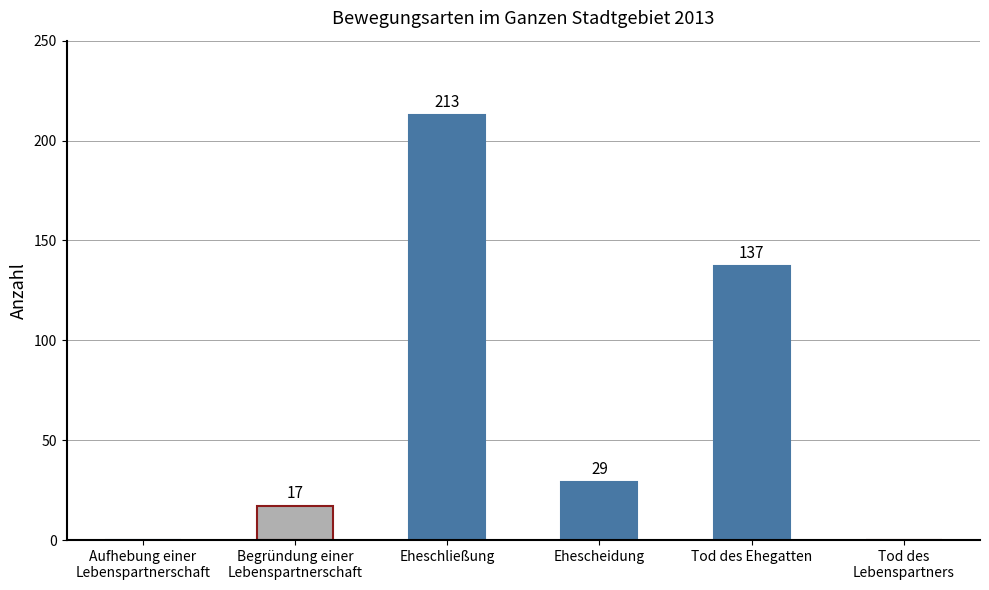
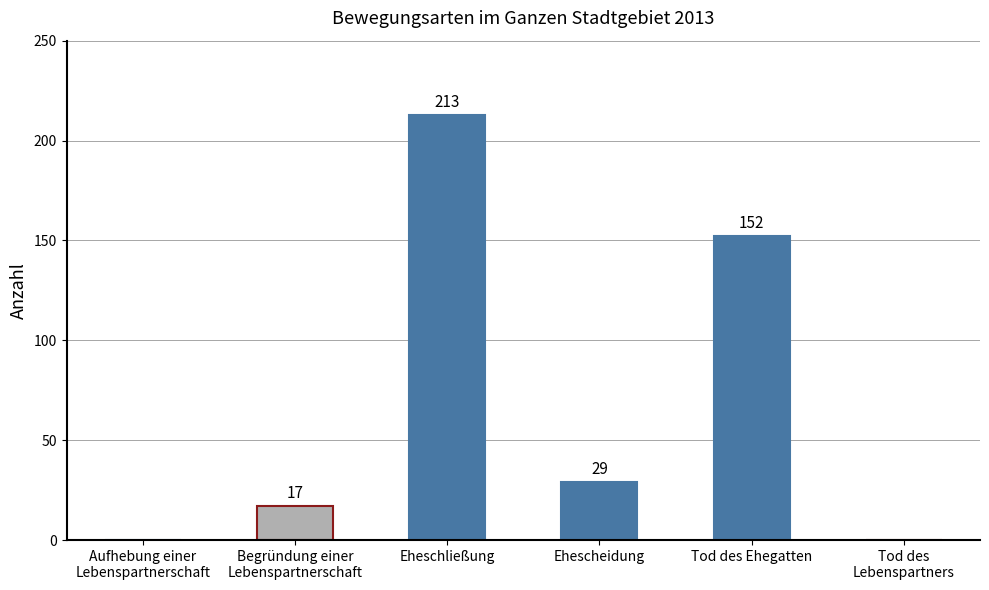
  {
    "Begründung einer Lebenspartnerschaft": 17,
    "Eheschließung": 213,
    "Ehescheidung": 29,
-   "Tod des Ehegatten": 137
+   "Tod des Ehegatten": 152
  }
